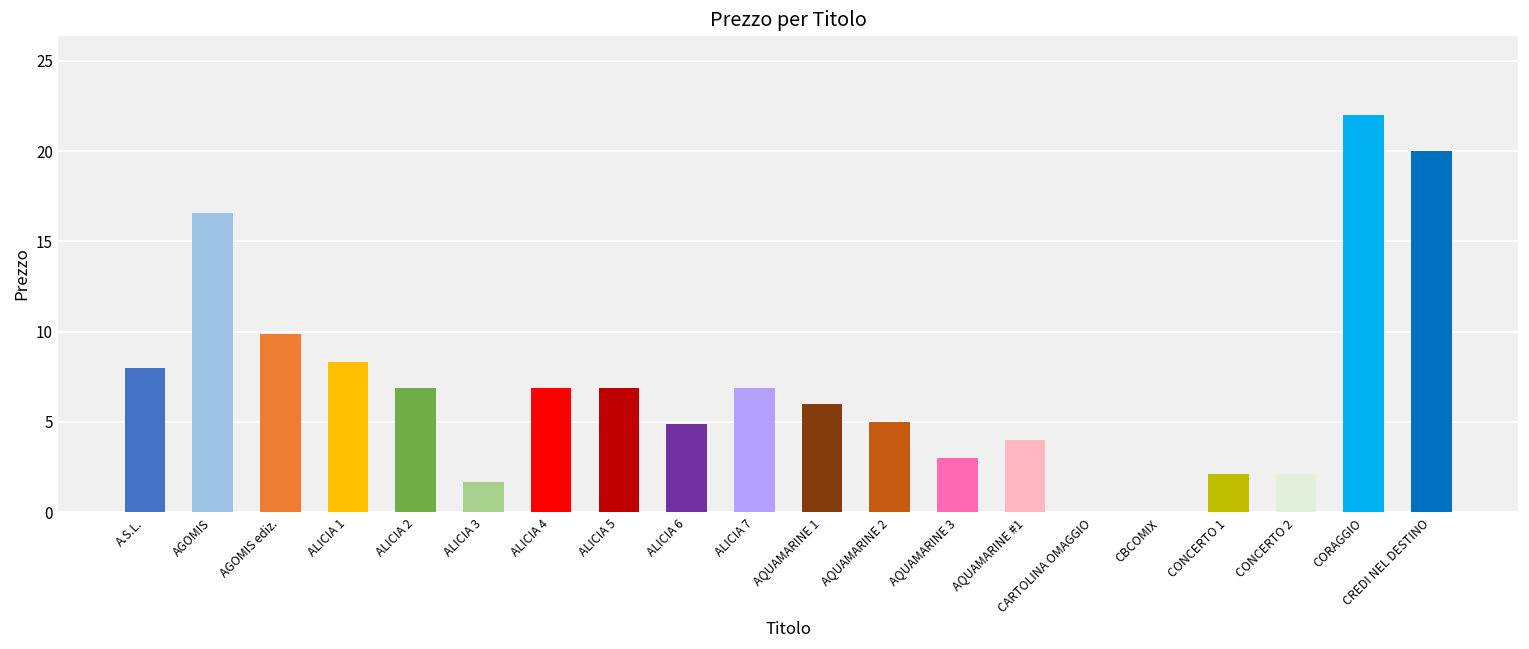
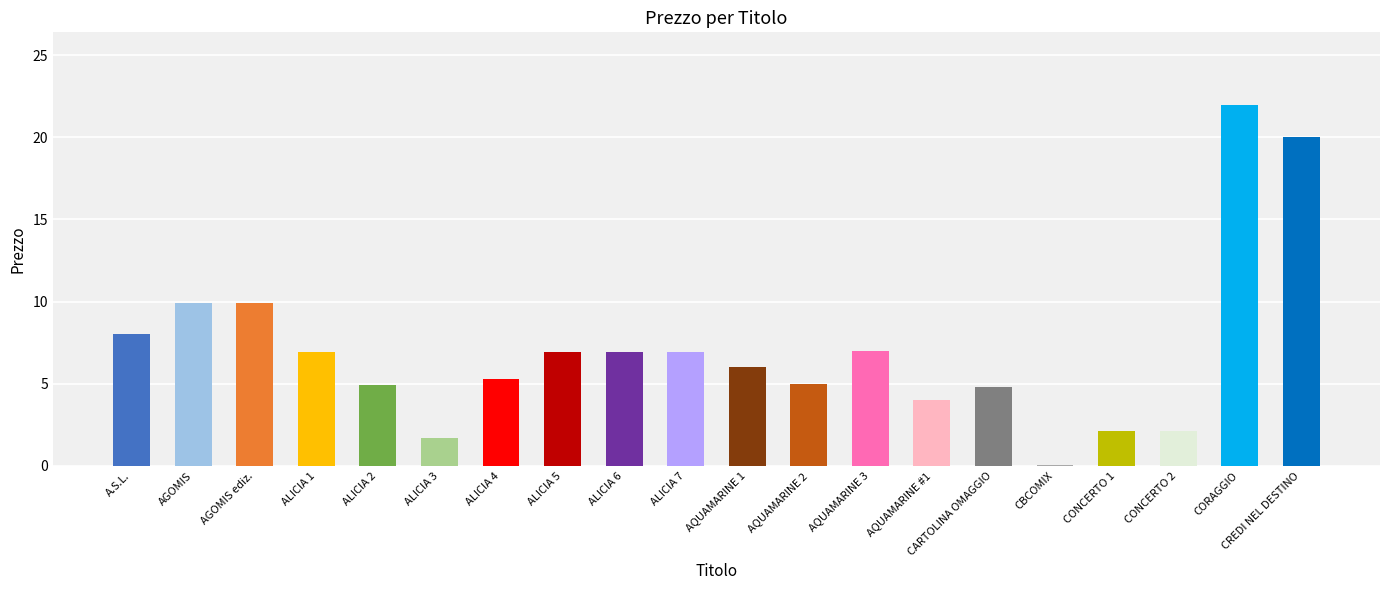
  {
    "A.S.L.": 8.0,
-   "AGOMIS": 16.6,
+   "AGOMIS": 9.9,
    "AGOMIS ediz.": 9.9,
-   "ALICIA 1": 8.3,
-   "ALICIA 2": 6.9,
+   "ALICIA 1": 6.9,
+   "ALICIA 2": 4.9,
    "ALICIA 3": 1.7,
-   "ALICIA 4": 6.9,
+   "ALICIA 4": 5.3,
    "ALICIA 5": 6.9,
-   "ALICIA 6": 4.9,
+   "ALICIA 6": 6.9,
    "ALICIA 7": 6.9,
    "AQUAMARINE 1": 6.0,
    "AQUAMARINE 2": 5.0,
-   "AQUAMARINE 3": 3,
+   "AQUAMARINE 3": 7,
    "AQUAMARINE #1": 4.0,
-   "CARTOLINA OMAGGIO": 0.0,
+   "CARTOLINA OMAGGIO": 4.8,
    "CONCERTO 1": 2.1,
    "CONCERTO 2": 2.1,
    "CORAGGIO": 22.0,
    "CREDI NEL DESTINO": 20.0
  }
